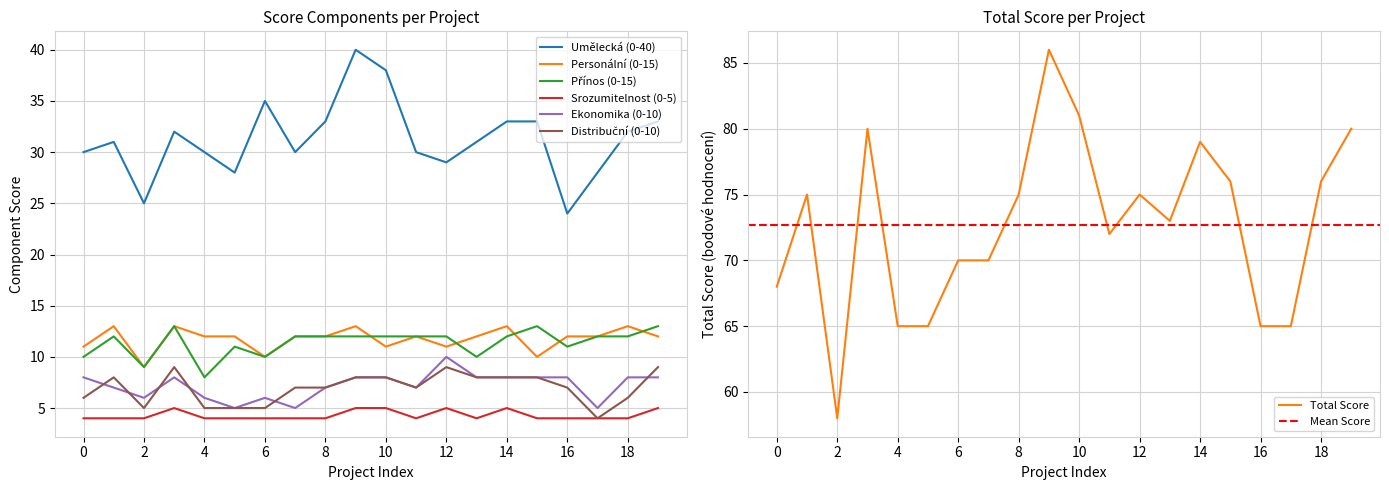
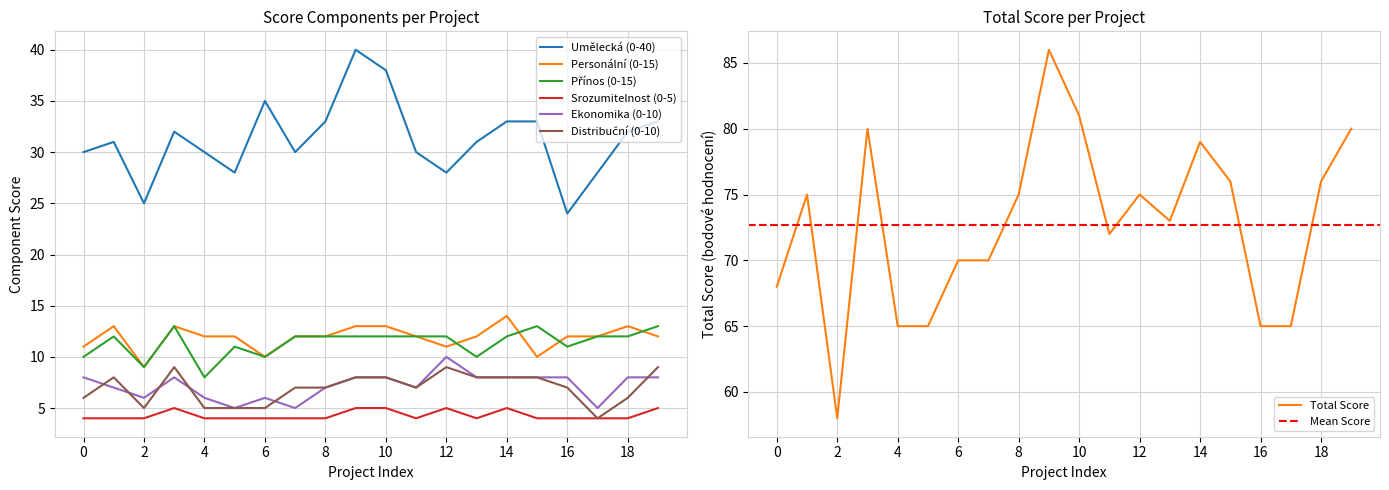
  {
    "Score Components per Project": {
      "Umělecká (0-40)": {
        "0": 30,
        "2": 25,
        "4": 30,
        "6": 35,
        "8": 33,
        "10": 38,
-       "12": 29,
+       "12": 28,
        "14": 33,
        "16": 24
      },
      "Personální (0-15)": {
        "0": 11,
        "4": 12,
-       "10": 11,
+       "10": 13,
        "12": 11,
-       "14": 13,
+       "14": 14,
        "16": 12,
        "18": 13
      },
      "Přínos (0-15)": {
        "0": 10,
        "4": 8,
        "10": 12,
        "12": 12,
        "14": 12,
        "16": 11,
        "18": 12
      },
      "Srozumitelnost (0-5)": {
        "0": 4,
        "2": 4,
        "4": 4,
        "6": 4,
        "8": 4,
        "10": 5,
        "12": 5,
        "14": 5,
        "16": 4,
        "18": 4
      },
      "Ekonomika (0-10)": {
        "0": 8,
        "2": 6,
        "4": 6,
        "6": 6,
        "12": 10,
        "16": 8,
        "18": 8
      },
      "Distribuční (0-10)": {
        "0": 6,
        "2": 5,
        "4": 5,
        "6": 5,
        "12": 9,
        "16": 7,
        "18": 6
      }
    },
    "Total Score per Project": {
      "0": 68.0,
      "2": 58.0,
      "4": 65.0,
      "6": 70.0,
      "8": 75.0,
      "10": 81.0,
      "12": 75.0,
      "14": 79.0,
      "16": 65.0,
      "18": 76.0
    }
  }
